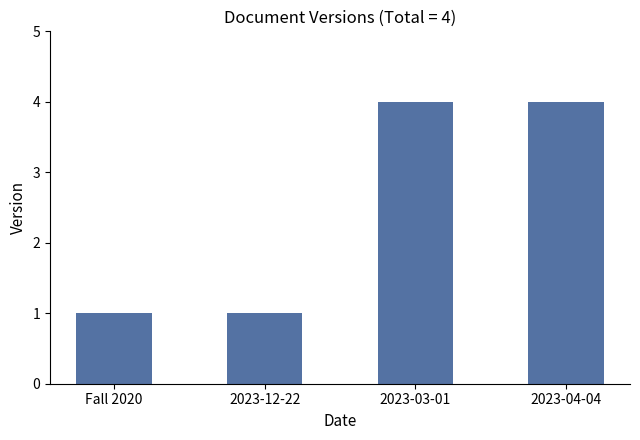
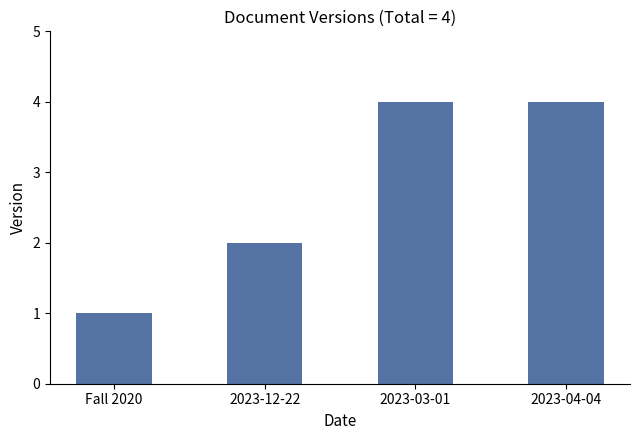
  {
    "Fall 2020": 1,
-   "2023-12-22": 1,
+   "2023-12-22": 2,
    "2023-03-01": 4,
    "2023-04-04": 4
  }
